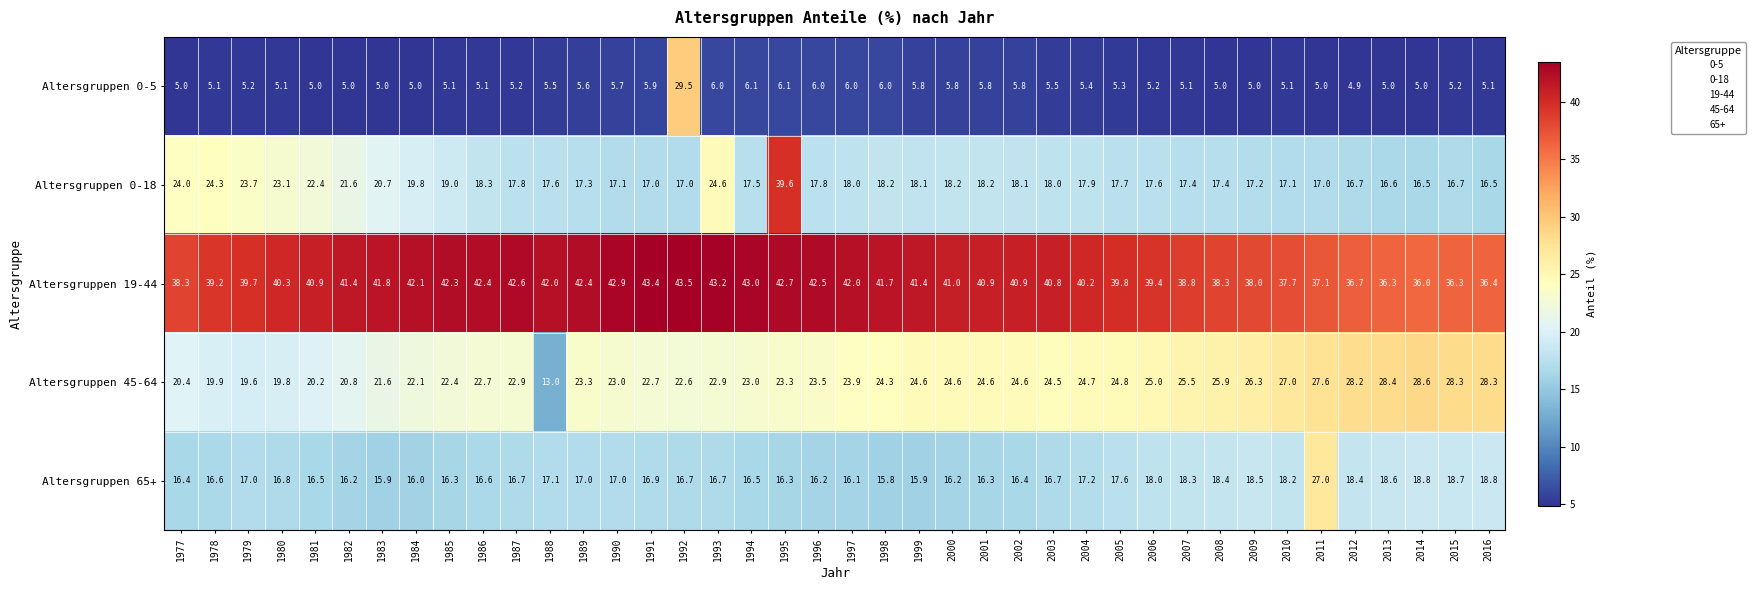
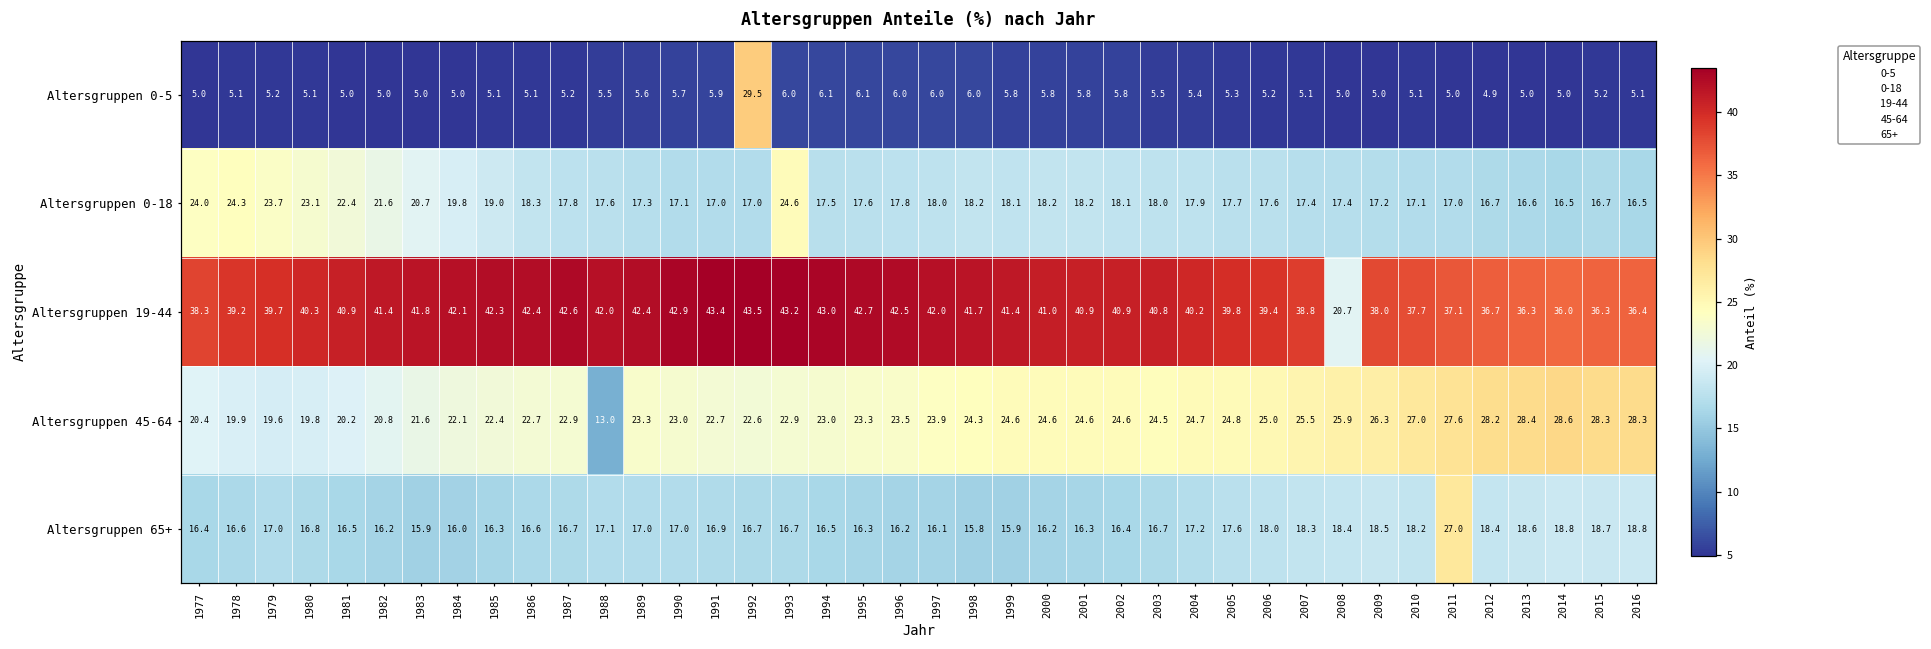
  {
    "Altersgruppen 0-5": {
      "1977": 5.0,
      "1978": 5.1,
      "1979": 5.2,
      "1980": 5.1,
      "1981": 5.0,
      "1982": 5.0,
      "1983": 5.0,
      "1984": 5.0,
      "1985": 5.1,
      "1986": 5.1,
      "1987": 5.2,
      "1988": 5.5,
      "1989": 5.6,
      "1990": 5.7,
      "1991": 5.9,
      "1992": 29.5,
      "1993": 6.0,
      "1994": 6.1,
      "1995": 6.1,
      "1996": 6.0,
      "1997": 6.0,
      "1998": 6.0,
      "1999": 5.8,
      "2000": 5.8,
      "2001": 5.8,
      "2002": 5.8,
      "2003": 5.5,
      "2004": 5.4,
      "2005": 5.3,
      "2006": 5.2,
      "2007": 5.1,
      "2008": 5.0,
      "2009": 5.0,
      "2010": 5.1,
      "2011": 5.0,
      "2012": 4.9,
      "2013": 5.0,
      "2014": 5.0,
      "2015": 5.2,
      "2016": 5.1
    },
    "Altersgruppen 0-18": {
      "1977": 24.0,
      "1978": 24.3,
      "1979": 23.7,
      "1980": 23.1,
      "1981": 22.4,
      "1982": 21.6,
      "1983": 20.7,
      "1984": 19.8,
      "1985": 19.0,
      "1986": 18.3,
      "1987": 17.8,
      "1988": 17.6,
      "1989": 17.3,
      "1990": 17.1,
      "1991": 17.0,
      "1992": 17.0,
      "1993": 24.6,
      "1994": 17.5,
-     "1995": 39.6,
+     "1995": 17.6,
      "1996": 17.8,
      "1997": 18.0,
      "1998": 18.2,
      "1999": 18.1,
      "2000": 18.2,
      "2001": 18.2,
      "2002": 18.1,
      "2003": 18.0,
      "2004": 17.9,
      "2005": 17.7,
      "2006": 17.6,
      "2007": 17.4,
      "2008": 17.4,
      "2009": 17.2,
      "2010": 17.1,
      "2011": 17.0,
      "2012": 16.7,
      "2013": 16.6,
      "2014": 16.5,
      "2015": 16.7,
      "2016": 16.5
    },
    "Altersgruppen 19-44": {
      "1977": 38.3,
      "1978": 39.2,
      "1979": 39.7,
      "1980": 40.3,
      "1981": 40.9,
      "1982": 41.4,
      "1983": 41.8,
      "1984": 42.1,
      "1985": 42.3,
      "1986": 42.4,
      "1987": 42.6,
      "1988": 42.0,
      "1989": 42.4,
      "1990": 42.9,
      "1991": 43.4,
      "1992": 43.5,
      "1993": 43.2,
      "1994": 43.0,
      "1995": 42.7,
      "1996": 42.5,
      "1997": 42.0,
      "1998": 41.7,
      "1999": 41.4,
      "2000": 41.0,
      "2001": 40.9,
      "2002": 40.9,
      "2003": 40.8,
      "2004": 40.2,
      "2005": 39.8,
      "2006": 39.4,
      "2007": 38.8,
-     "2008": 38.3,
+     "2008": 20.7,
      "2009": 38.0,
      "2010": 37.7,
      "2011": 37.1,
      "2012": 36.7,
      "2013": 36.3,
      "2014": 36.0,
      "2015": 36.3,
      "2016": 36.4
    },
    "Altersgruppen 45-64": {
      "1977": 20.4,
      "1978": 19.9,
      "1979": 19.6,
      "1980": 19.8,
      "1981": 20.2,
      "1982": 20.8,
      "1983": 21.6,
      "1984": 22.1,
      "1985": 22.4,
      "1986": 22.7,
      "1987": 22.9,
      "1988": 13.0,
      "1989": 23.3,
      "1990": 23.0,
      "1991": 22.7,
      "1992": 22.6,
      "1993": 22.9,
      "1994": 23.0,
      "1995": 23.3,
      "1996": 23.5,
      "1997": 23.9,
      "1998": 24.3,
      "1999": 24.6,
      "2000": 24.6,
      "2001": 24.6,
      "2002": 24.6,
      "2003": 24.5,
      "2004": 24.7,
      "2005": 24.8,
      "2006": 25.0,
      "2007": 25.5,
      "2008": 25.9,
      "2009": 26.3,
      "2010": 27.0,
      "2011": 27.6,
      "2012": 28.2,
      "2013": 28.4,
      "2014": 28.6,
      "2015": 28.3,
      "2016": 28.3
    },
    "Altersgruppen 65+": {
      "1977": 16.4,
      "1978": 16.6,
      "1979": 17.0,
      "1980": 16.8,
      "1981": 16.5,
      "1982": 16.2,
      "1983": 15.9,
      "1984": 16.0,
      "1985": 16.3,
      "1986": 16.6,
      "1987": 16.7,
      "1988": 17.1,
      "1989": 17.0,
      "1990": 17.0,
      "1991": 16.9,
      "1992": 16.7,
      "1993": 16.7,
      "1994": 16.5,
      "1995": 16.3,
      "1996": 16.2,
      "1997": 16.1,
      "1998": 15.8,
      "1999": 15.9,
      "2000": 16.2,
      "2001": 16.3,
      "2002": 16.4,
      "2003": 16.7,
      "2004": 17.2,
      "2005": 17.6,
      "2006": 18.0,
      "2007": 18.3,
      "2008": 18.4,
      "2009": 18.5,
      "2010": 18.2,
      "2011": 27.0,
      "2012": 18.4,
      "2013": 18.6,
      "2014": 18.8,
      "2015": 18.7,
      "2016": 18.8
    }
  }
